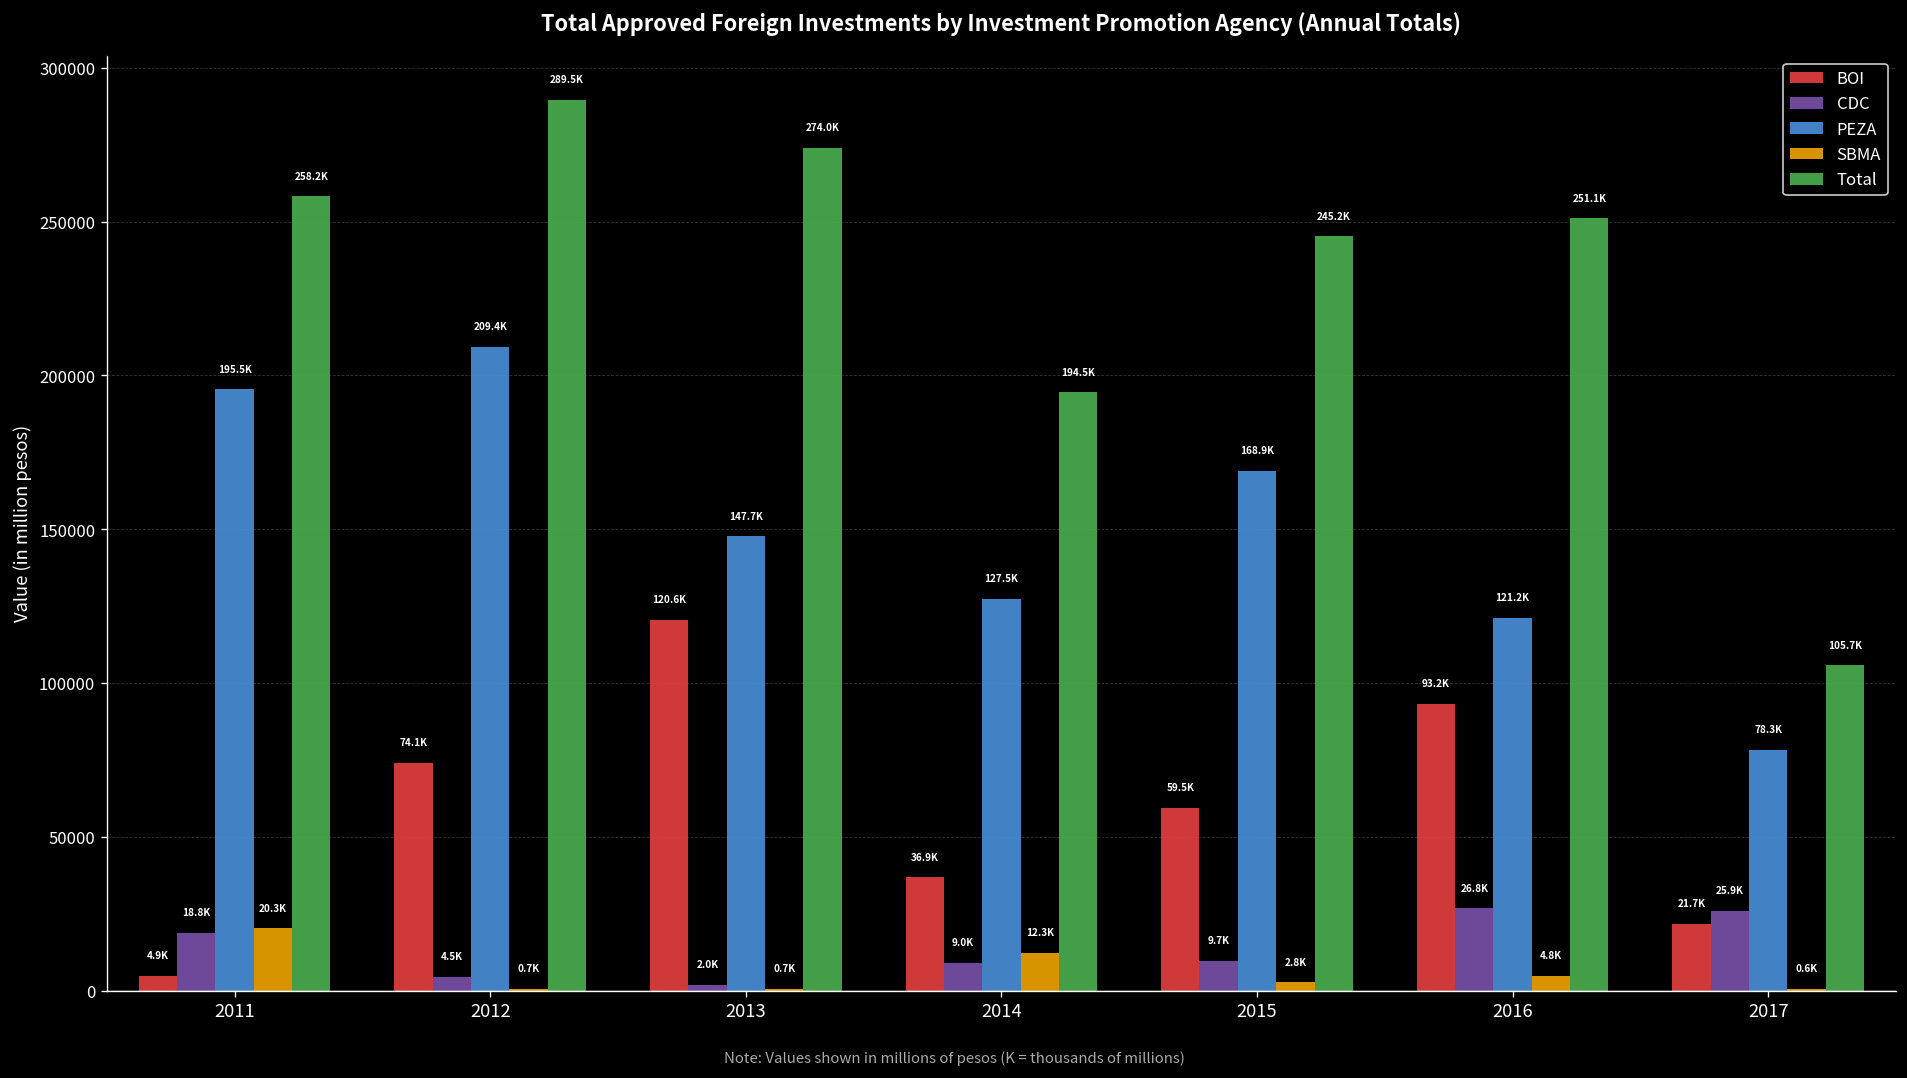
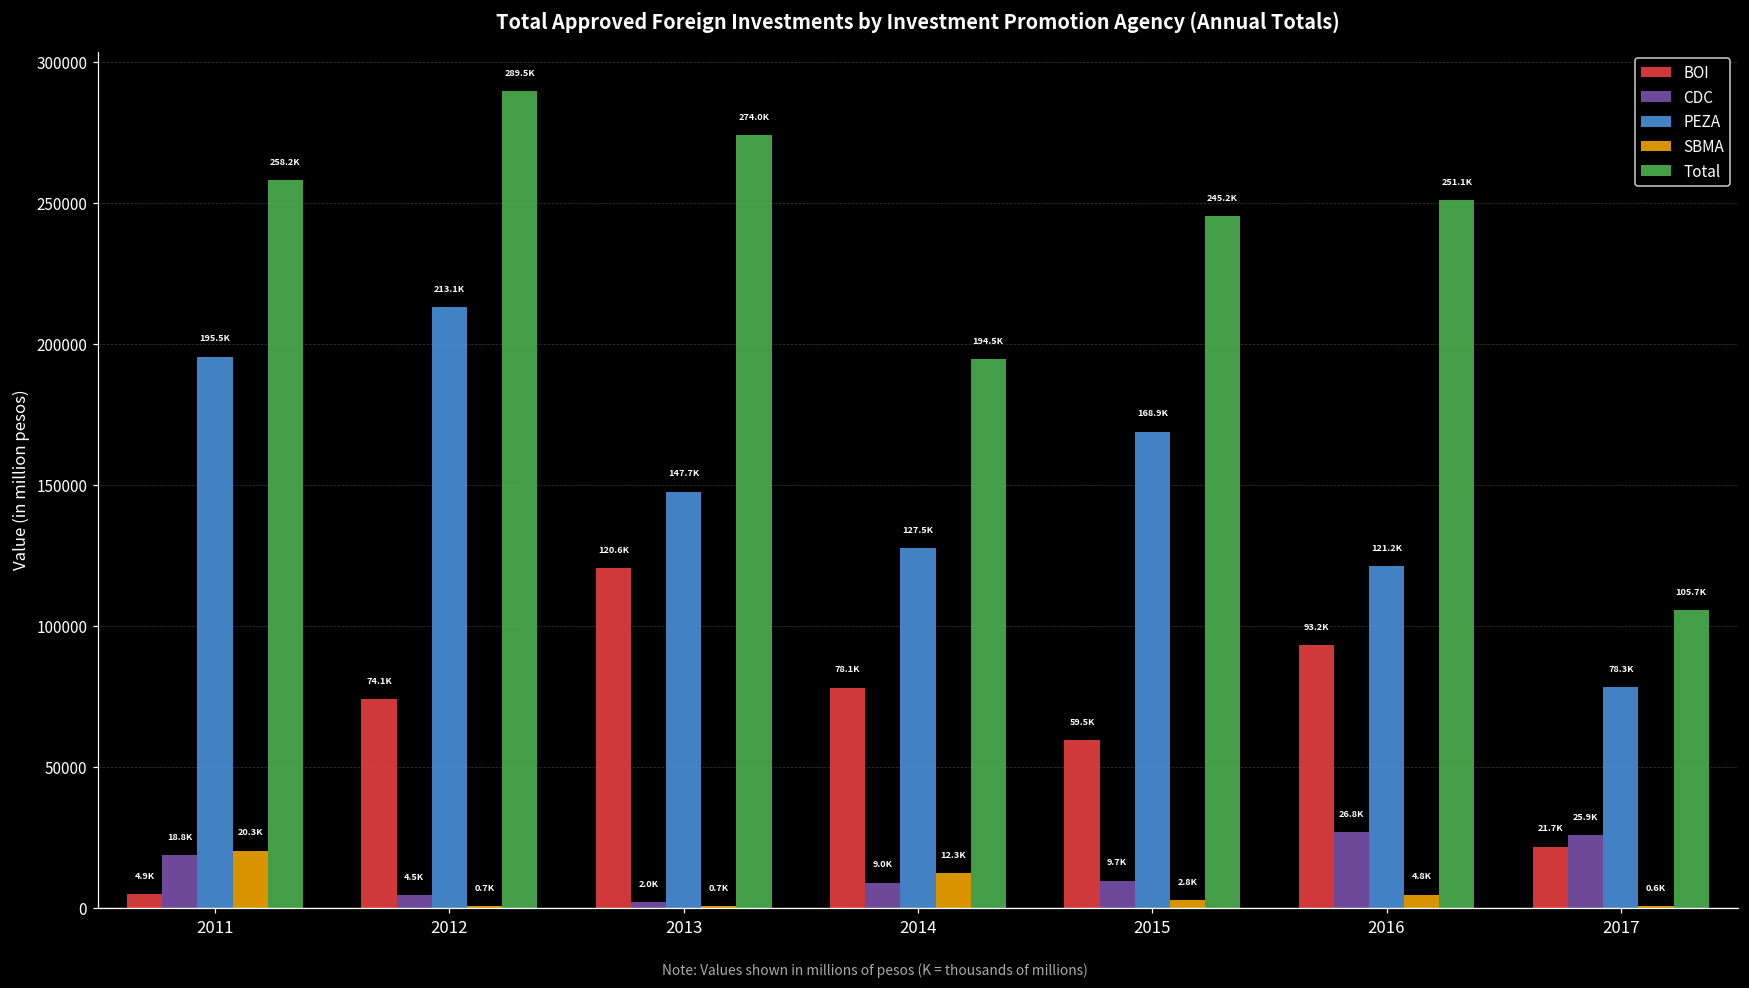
  {
    "BOI": {
      "2011": "4.9K",
      "2012": "74.1K",
      "2013": "120.6K",
-     "2014": "36.9K",
+     "2014": "78.1K",
      "2015": "59.5K",
      "2016": "93.2K",
      "2017": "21.7K"
    },
    "CDC": {
      "2011": "18.8K",
      "2012": "4.5K",
      "2013": "2.0K",
      "2014": "9.0K",
      "2015": "9.7K",
      "2016": "26.8K",
      "2017": "25.9K"
    },
    "PEZA": {
      "2011": "195.5K",
-     "2012": "209.4K",
+     "2012": "213.1K",
      "2013": "147.7K",
      "2014": "127.5K",
      "2015": "168.9K",
      "2016": "121.2K",
      "2017": "78.3K"
    },
    "SBMA": {
      "2011": "20.3K",
      "2012": "0.7K",
      "2013": "0.7K",
      "2014": "12.3K",
      "2015": "2.8K",
      "2016": "4.8K",
      "2017": "0.6K"
    },
    "Total": {
      "2011": "258.2K",
      "2012": "289.5K",
      "2013": "274.0K",
      "2014": "194.5K",
      "2015": "245.2K",
      "2016": "251.1K",
      "2017": "105.7K"
    }
  }
